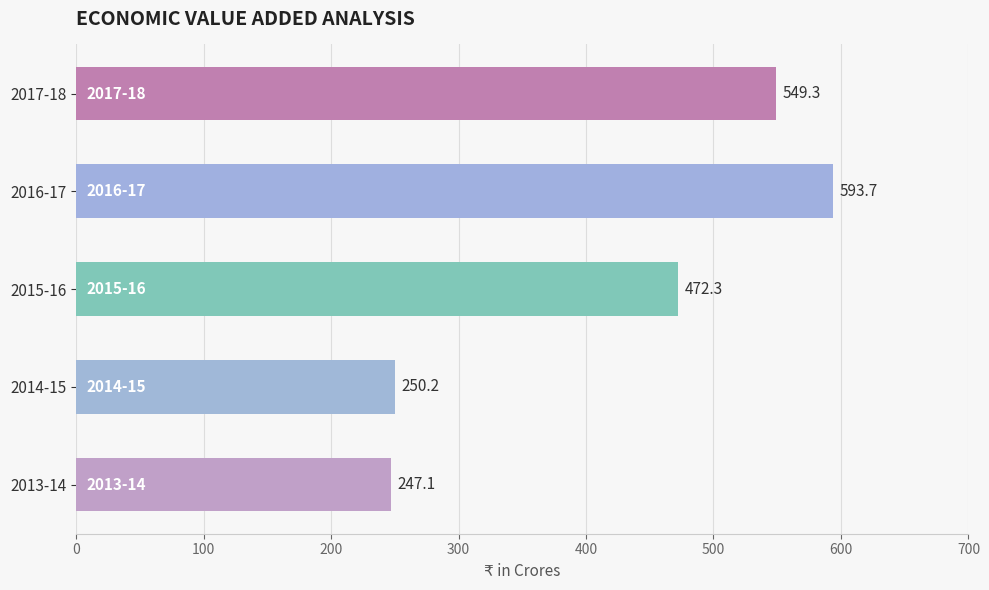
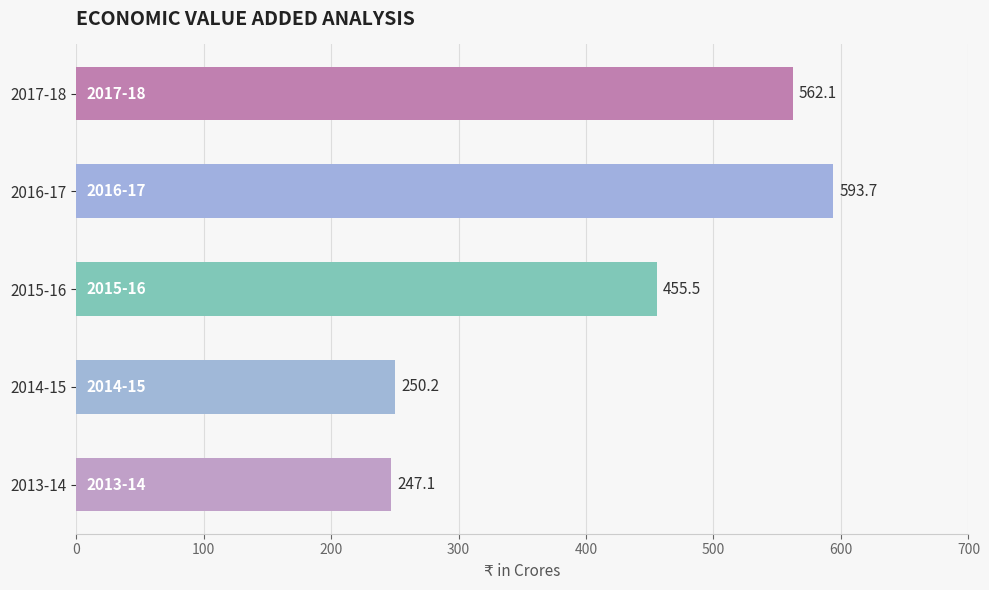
  {
-   "2017-18": 549.3,
+   "2017-18": 562.1,
    "2016-17": 593.7,
-   "2015-16": 472.3,
+   "2015-16": 455.5,
    "2014-15": 250.2,
    "2013-14": 247.1
  }
